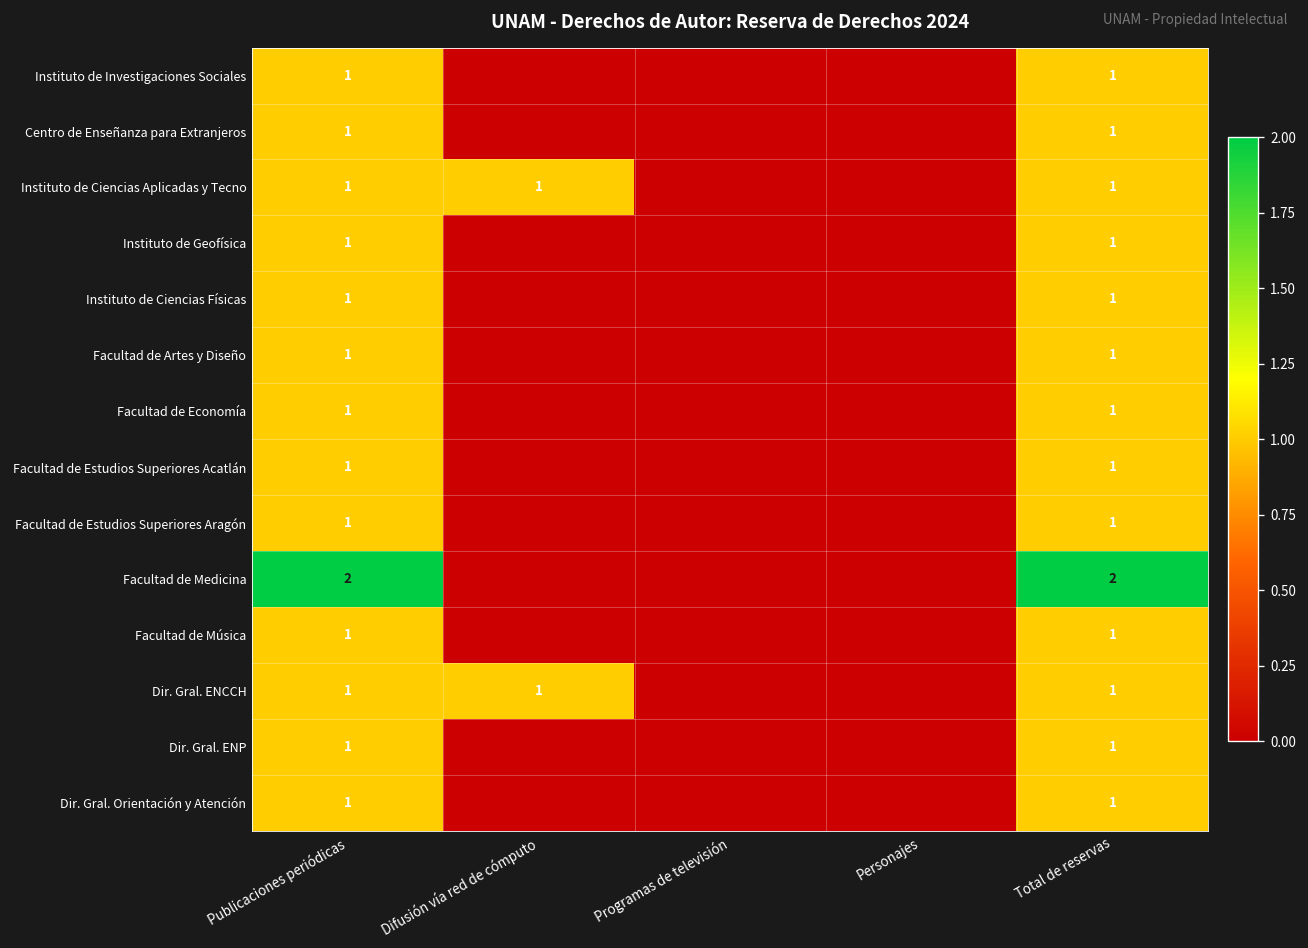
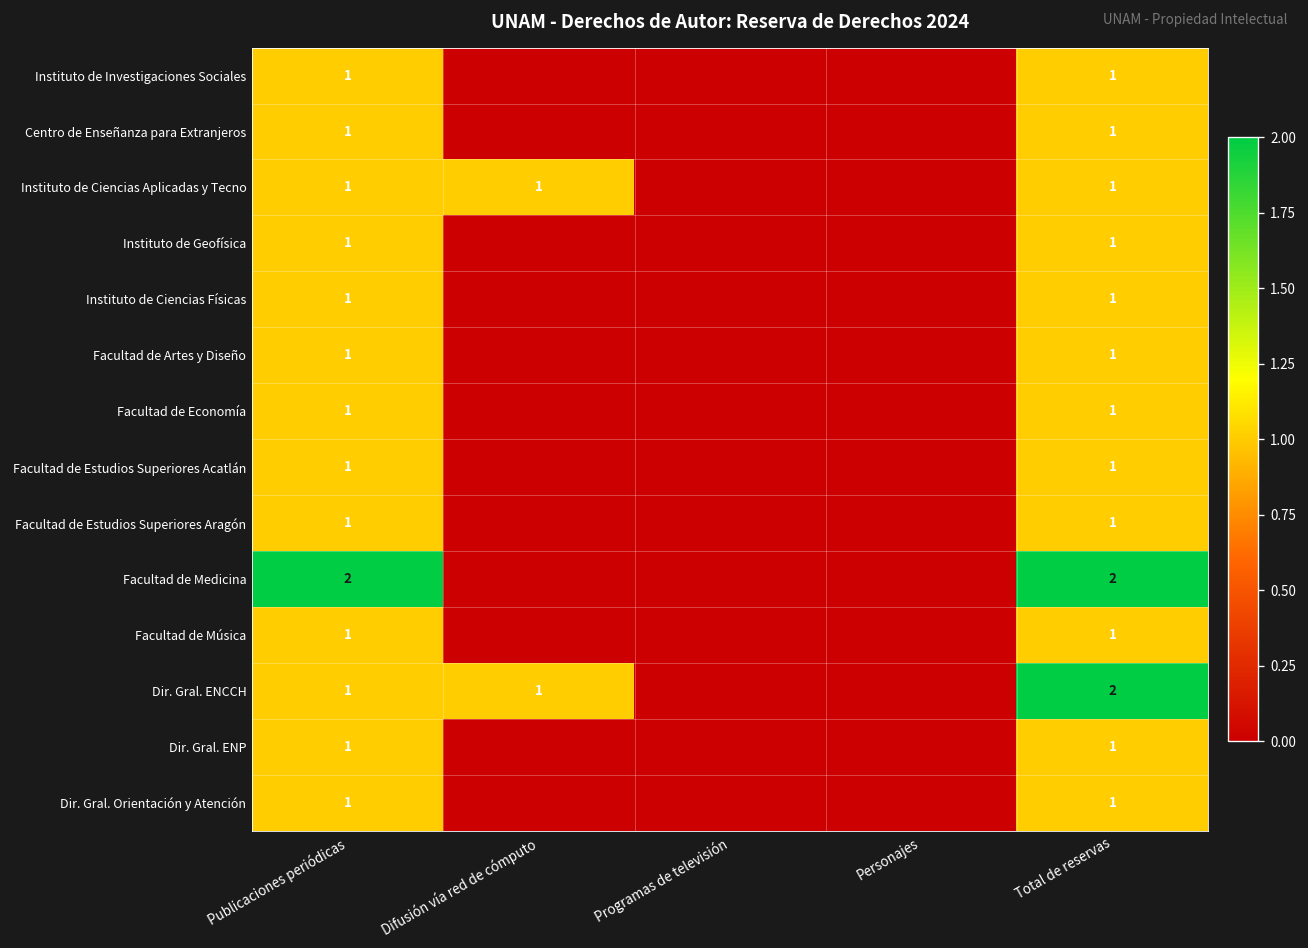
  {
    "Instituto de Investigaciones Sociales": {
      "Publicaciones periódicas": 1,
      "Total de reservas": 1
    },
    "Centro de Enseñanza para Extranjeros": {
      "Publicaciones periódicas": 1,
      "Total de reservas": 1
    },
    "Instituto de Ciencias Aplicadas y Tecno": {
      "Publicaciones periódicas": 1,
      "Difusión vía red de cómputo": 1,
      "Total de reservas": 1
    },
    "Instituto de Geofísica": {
      "Publicaciones periódicas": 1,
      "Total de reservas": 1
    },
    "Instituto de Ciencias Físicas": {
      "Publicaciones periódicas": 1,
      "Total de reservas": 1
    },
    "Facultad de Artes y Diseño": {
      "Publicaciones periódicas": 1,
      "Total de reservas": 1
    },
    "Facultad de Economía": {
      "Publicaciones periódicas": 1,
      "Total de reservas": 1
    },
    "Facultad de Estudios Superiores Acatlán": {
      "Publicaciones periódicas": 1,
      "Total de reservas": 1
    },
    "Facultad de Estudios Superiores Aragón": {
      "Publicaciones periódicas": 1,
      "Total de reservas": 1
    },
    "Facultad de Medicina": {
      "Publicaciones periódicas": 2,
      "Total de reservas": 2
    },
    "Facultad de Música": {
      "Publicaciones periódicas": 1,
      "Total de reservas": 1
    },
    "Dir. Gral. ENCCH": {
      "Publicaciones periódicas": 1,
      "Difusión vía red de cómputo": 1,
-     "Total de reservas": 1
+     "Total de reservas": 2
    },
    "Dir. Gral. ENP": {
      "Publicaciones periódicas": 1,
      "Total de reservas": 1
    },
    "Dir. Gral. Orientación y Atención": {
      "Publicaciones periódicas": 1,
      "Total de reservas": 1
    }
  }
